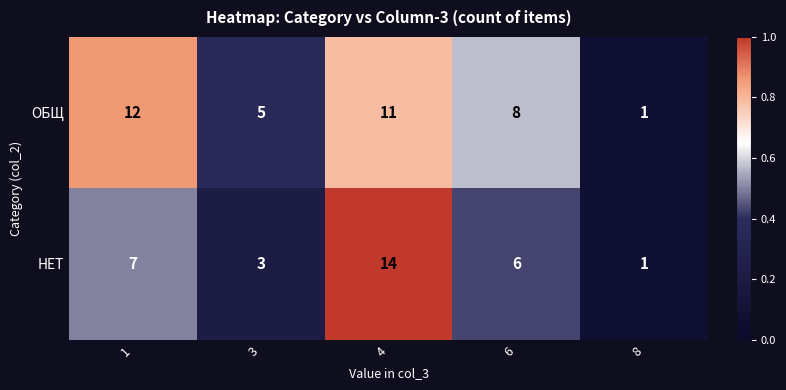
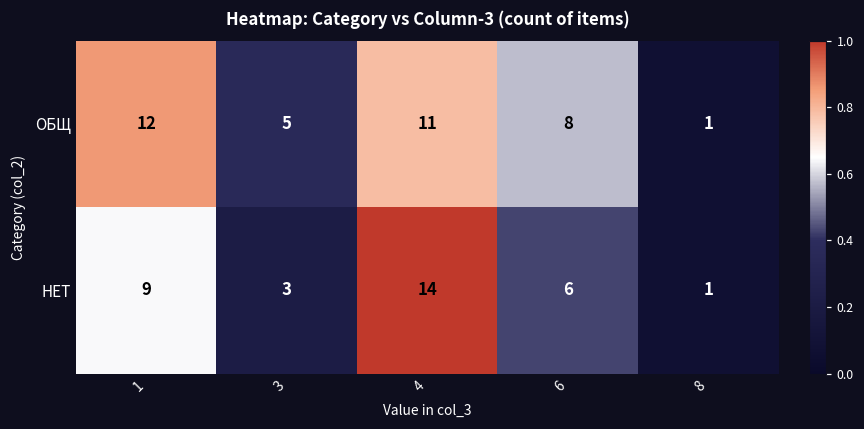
  {
    "ОБЩ": {
      "1": 12,
      "3": 5,
      "4": 11,
      "6": 8,
      "8": 1
    },
    "НЕТ": {
-     "1": 7,
+     "1": 9,
      "3": 3,
      "4": 14,
      "6": 6,
      "8": 1
    }
  }
